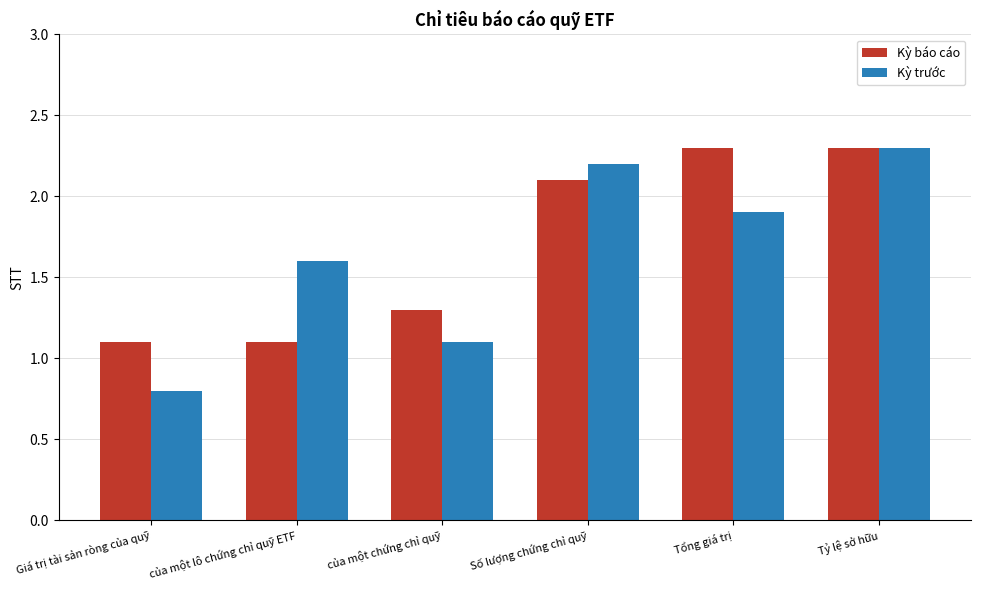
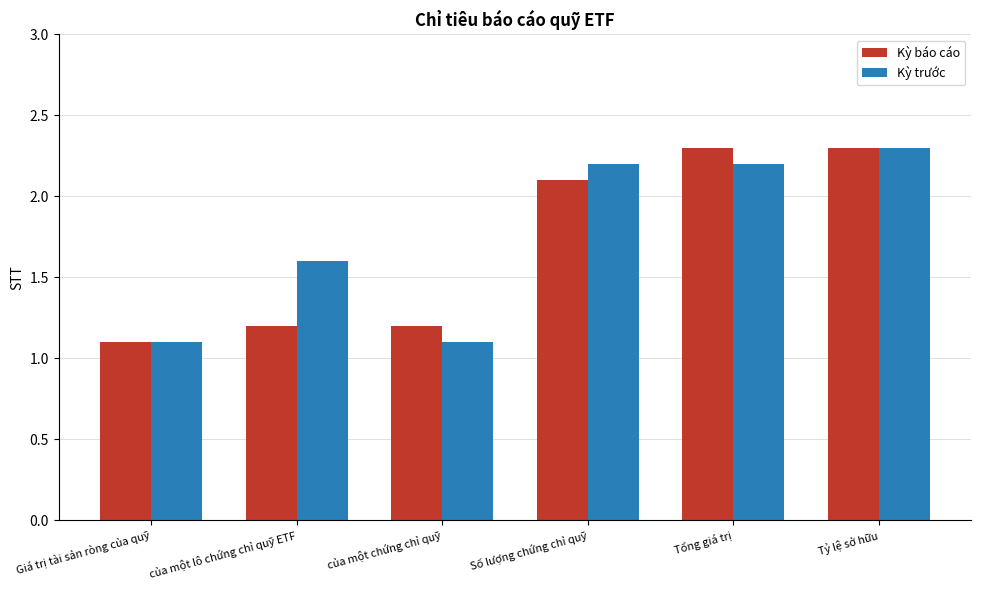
  {
    "Kỳ báo cáo": {
      "Giá trị tài sản ròng của quỹ": 1.1,
-     "của một lô chứng chỉ quỹ ETF": 1.1,
-     "của một chứng chỉ quỹ": 1.3,
+     "của một lô chứng chỉ quỹ ETF": 1.2,
+     "của một chứng chỉ quỹ": 1.2,
      "Số lượng chứng chỉ quỹ": 2.1,
      "Tổng giá trị": 2.3,
      "Tỷ lệ sở hữu": 2.3
    },
    "Kỳ trước": {
-     "Giá trị tài sản ròng của quỹ": 0.8,
+     "Giá trị tài sản ròng của quỹ": 1.1,
      "của một lô chứng chỉ quỹ ETF": 1.6,
      "của một chứng chỉ quỹ": 1.1,
      "Số lượng chứng chỉ quỹ": 2.2,
-     "Tổng giá trị": 1.9,
+     "Tổng giá trị": 2.2,
      "Tỷ lệ sở hữu": 2.3
    }
  }
